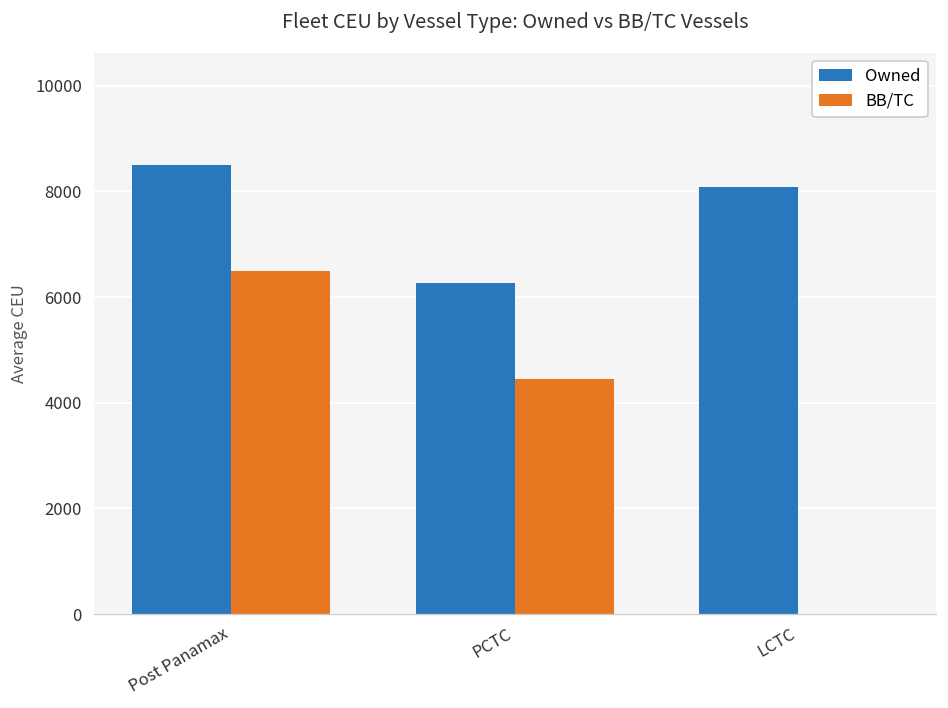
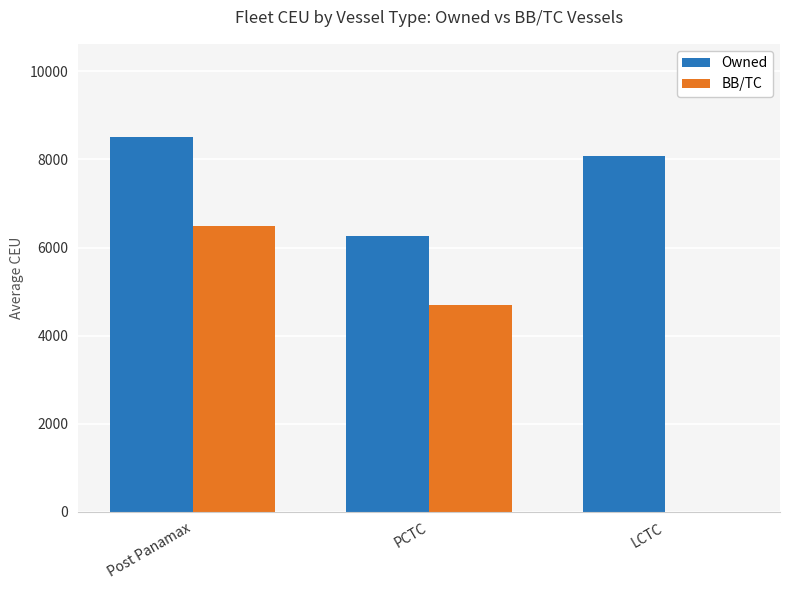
  {
    "Owned": {
      "Post Panamax": 8500,
      "PCTC": 6300,
      "LCTC": 8100
    },
    "BB/TC": {
      "Post Panamax": 6500,
-     "PCTC": 4500,
+     "PCTC": 4700,
      "LCTC": 0
    }
  }
